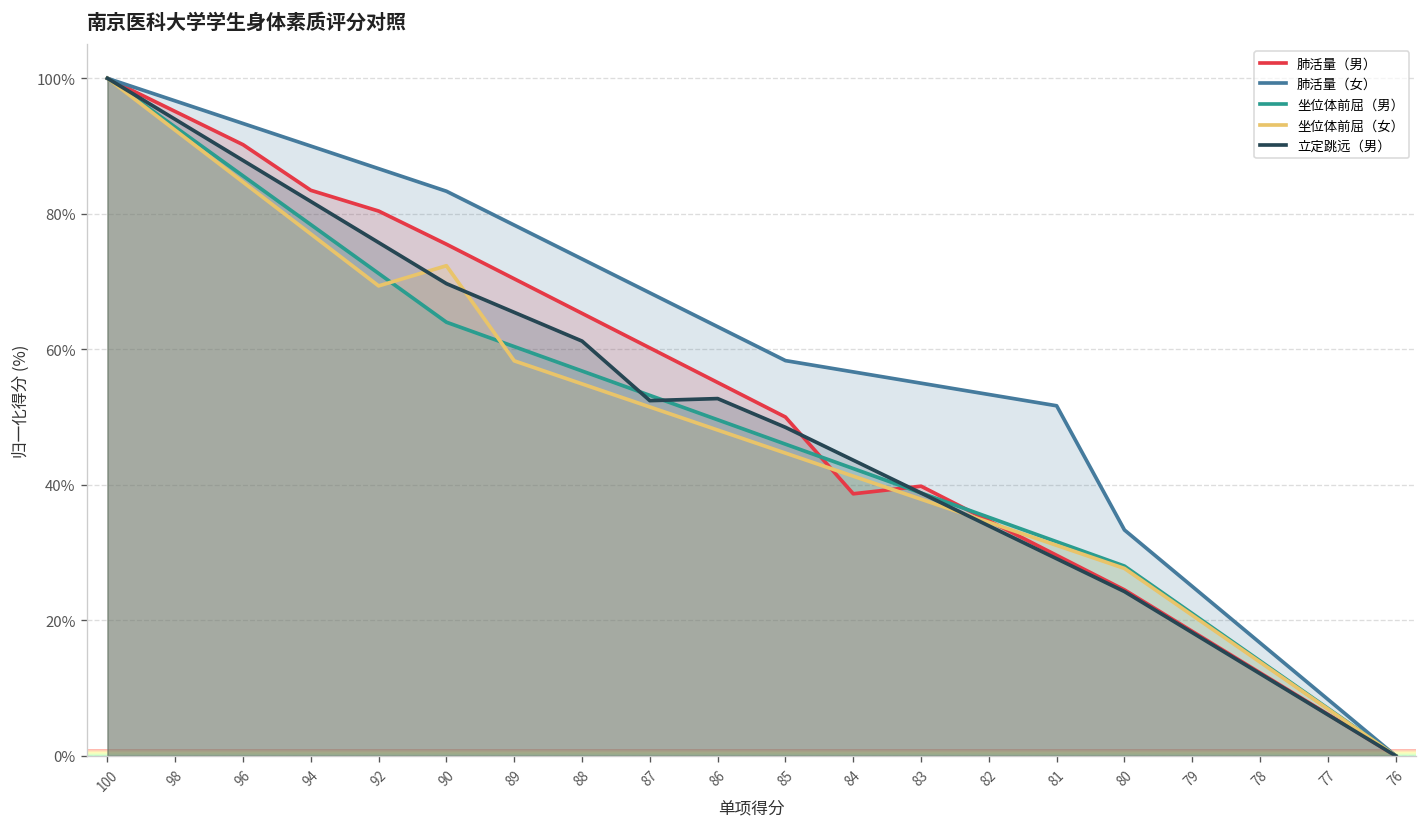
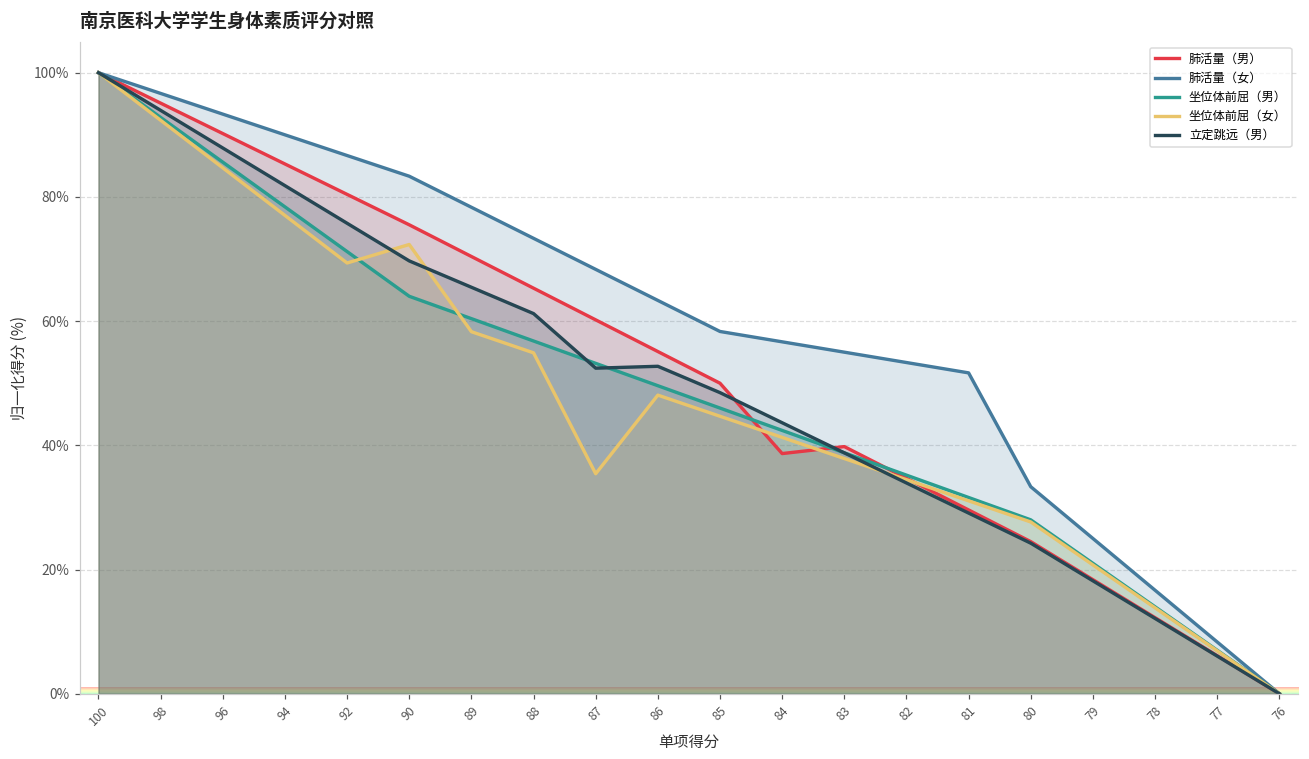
  {
    "肺活量（男）": {
      "98": "95%",
      "96": "90%",
-     "94": "83%",
+     "94": "85%",
      "92": "80%",
      "90": "76%",
      "89": "70%",
      "88": "65%",
      "87": "60%",
      "86": "55%",
      "85": "50%",
      "84": "39%",
      "83": "40%",
      "81": "30%"
    },
    "坐位体前屈（女）": {
      "98": "92%",
      "96": "85%",
      "94": "77%",
      "92": "69%",
      "90": "72%",
      "89": "58%",
      "88": "55%",
-     "87": "51%",
+     "87": "35%",
      "86": "48%",
      "85": "45%",
      "84": "41%",
      "83": "38%",
      "81": "31%"
    },
    "立定跳远（男）": {
      "98": "94%",
      "96": "88%",
      "94": "82%",
      "92": "76%",
      "90": "70%",
      "89": "65%",
      "88": "61%",
      "87": "52%",
      "86": "53%",
      "85": "48%",
      "84": "44%",
      "82": "34%",
      "81": "29%"
    }
  }
